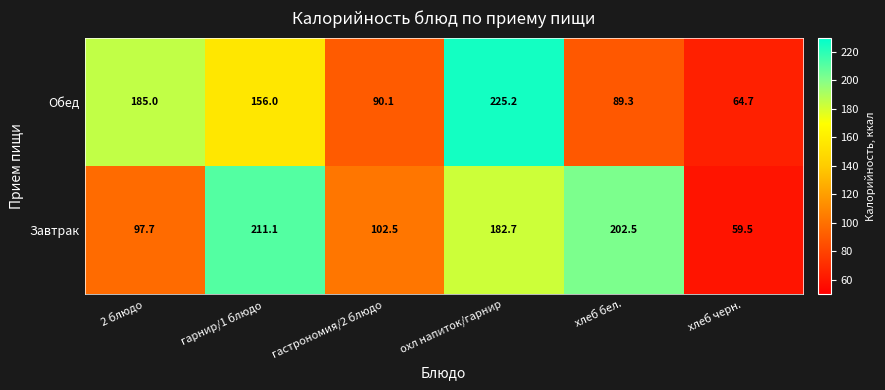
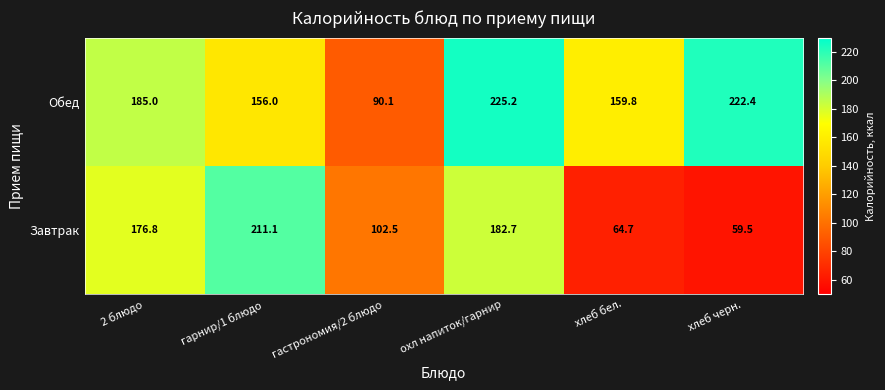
  {
    "Обед": {
      "2 блюдо": 185.0,
      "гарнир/1 блюдо": 156.0,
      "гастрономия/2 блюдо": 90.1,
      "охл напиток/гарнир": 225.2,
-     "хлеб бел.": 89.3,
-     "хлеб черн.": 64.7
+     "хлеб бел.": 159.8,
+     "хлеб черн.": 222.4
    },
    "Завтрак": {
-     "2 блюдо": 97.7,
+     "2 блюдо": 176.8,
      "гарнир/1 блюдо": 211.1,
      "гастрономия/2 блюдо": 102.5,
      "охл напиток/гарнир": 182.7,
-     "хлеб бел.": 202.5,
+     "хлеб бел.": 64.7,
      "хлеб черн.": 59.5
    }
  }
